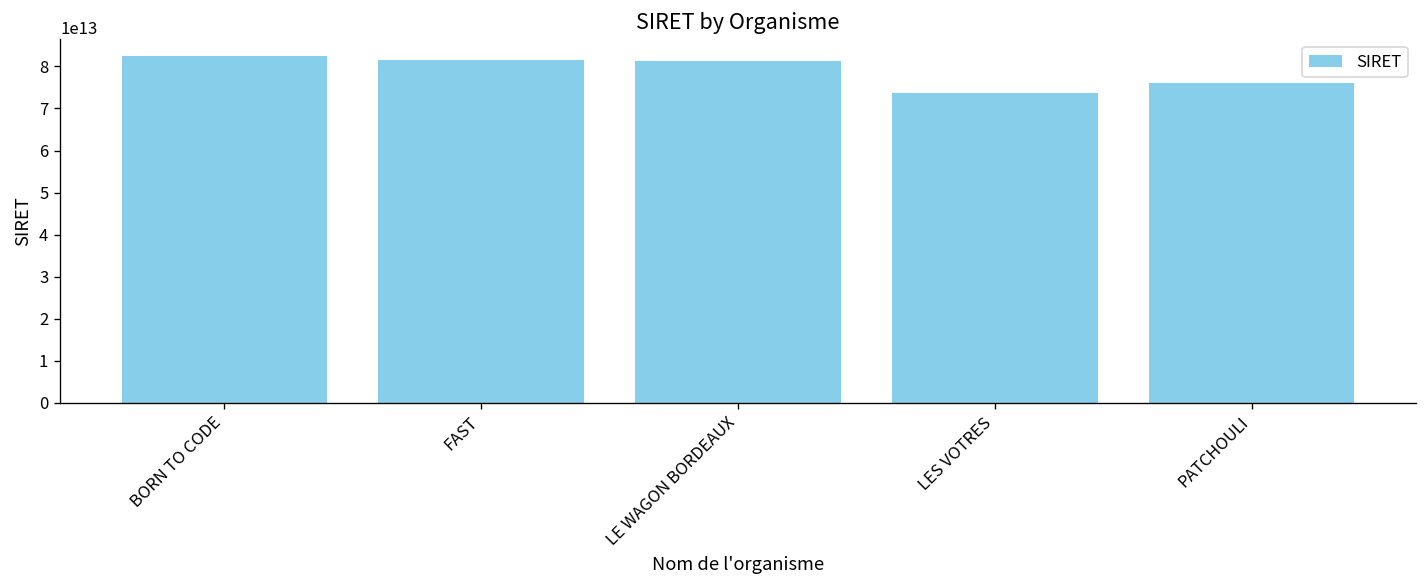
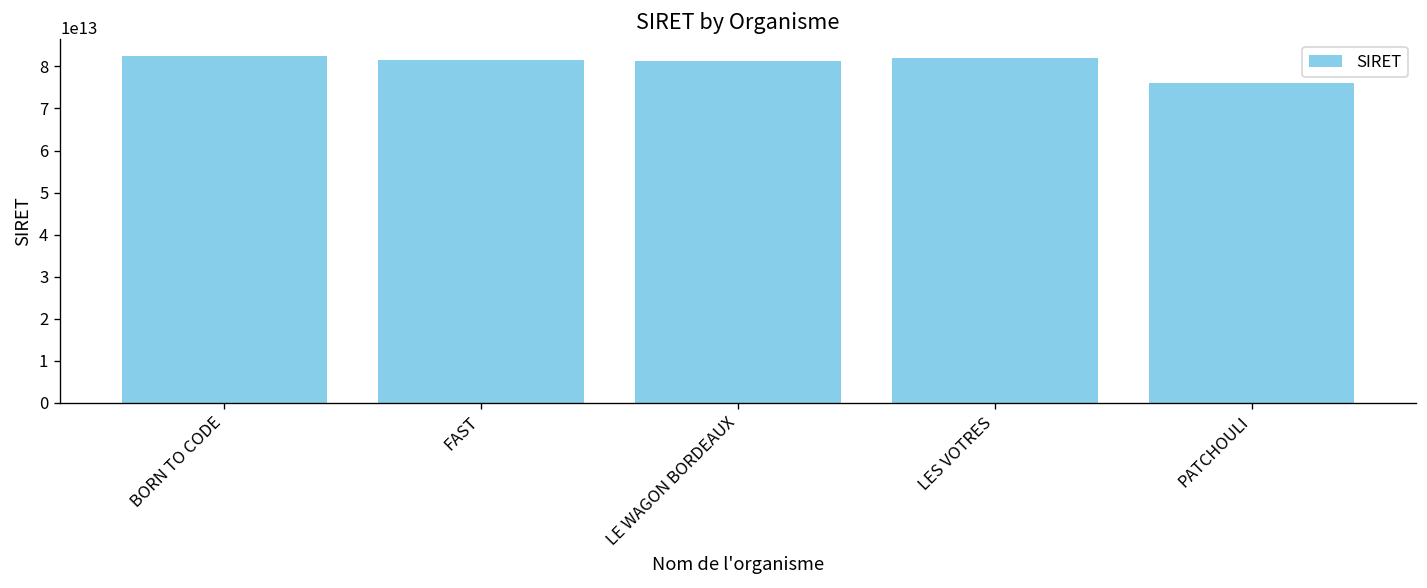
  {
    "BORN TO CODE": 82000000000000,
    "FAST": 81000000000000,
    "LE WAGON BORDEAUX": 81000000000000,
-   "LES VOTRES": 74000000000000,
+   "LES VOTRES": 82000000000000,
    "PATCHOULI": 76000000000000
  }
